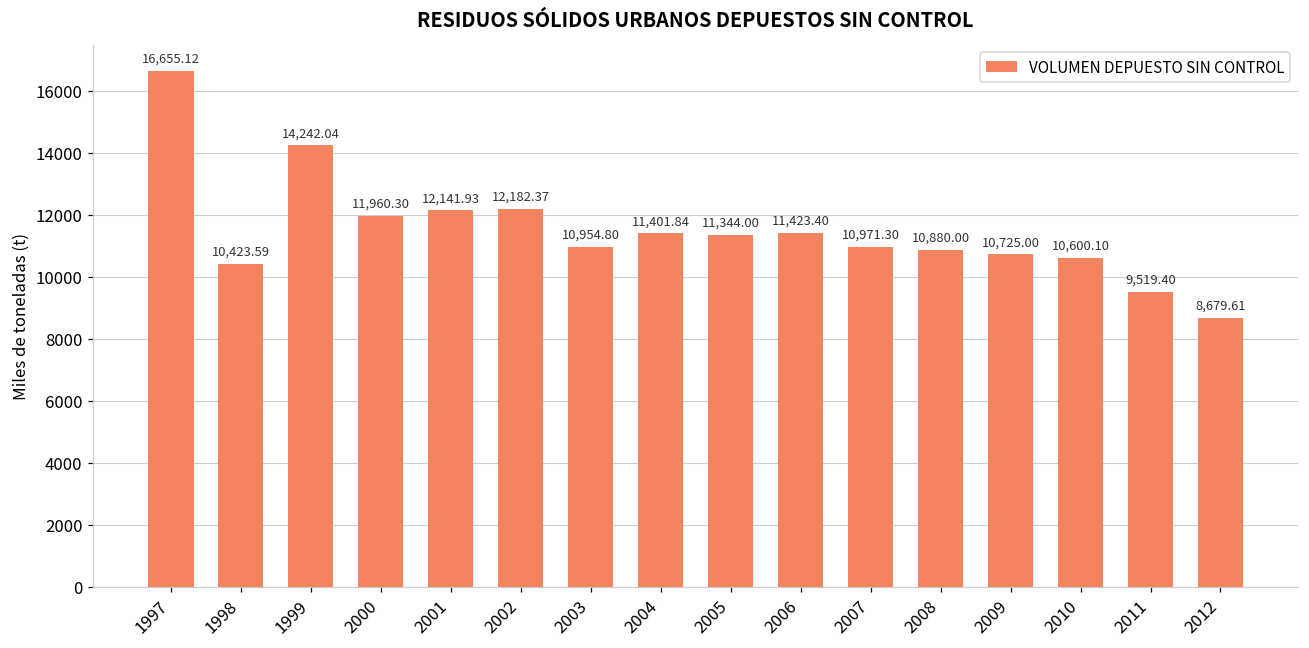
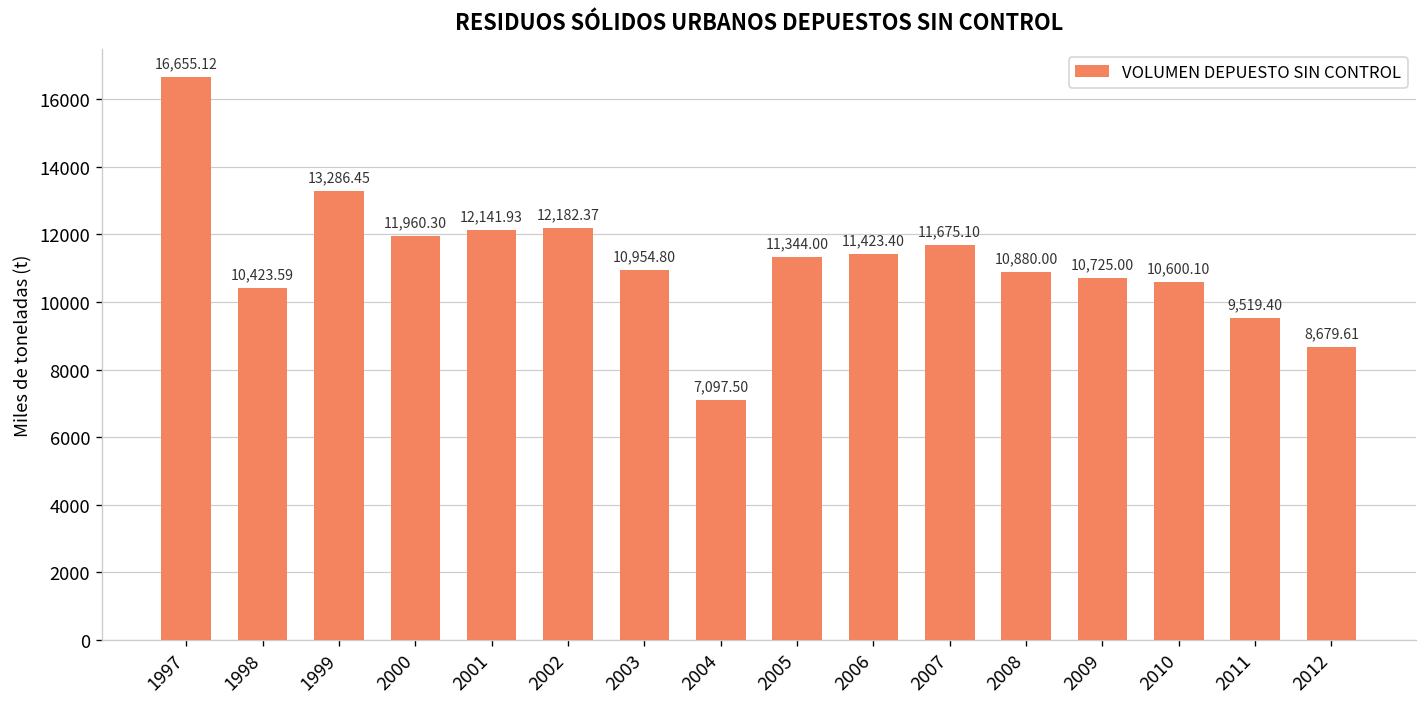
  {
    "1997": "16,655.12",
    "1998": "10,423.59",
-   "1999": "14,242.04",
+   "1999": "13,286.45",
    "2000": "11,960.30",
    "2001": "12,141.93",
    "2002": "12,182.37",
    "2003": "10,954.80",
-   "2004": "11,401.84",
+   "2004": "7,097.50",
    "2005": "11,344.00",
    "2006": "11,423.40",
-   "2007": "10,971.30",
+   "2007": "11,675.10",
    "2008": "10,880.00",
    "2009": "10,725.00",
    "2010": "10,600.10",
    "2011": "9,519.40",
    "2012": "8,679.61"
  }
